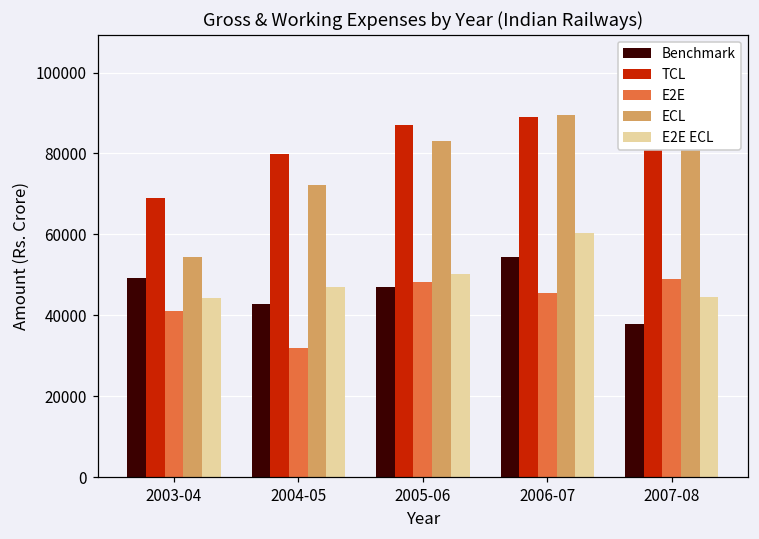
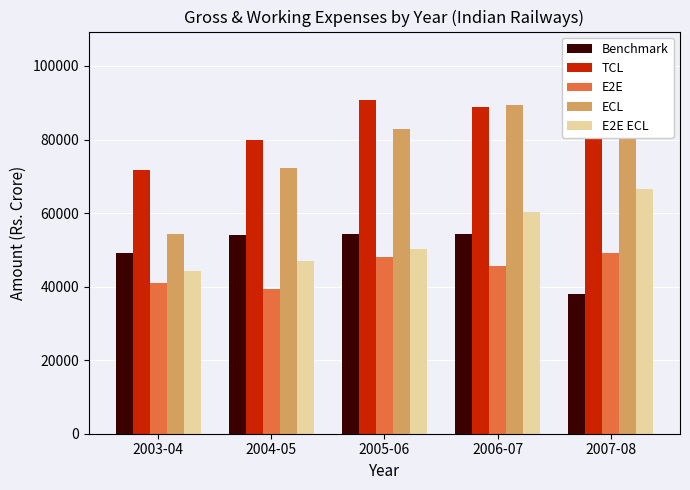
  {
    "Benchmark": {
      "2003-04": 49000,
-     "2004-05": 43000,
-     "2005-06": 47000,
+     "2004-05": 54000,
+     "2005-06": 54000,
      "2006-07": 54000,
      "2007-08": 38000
    },
    "TCL": {
-     "2003-04": 69000,
+     "2003-04": 72000,
      "2004-05": 80000,
-     "2005-06": 87000,
+     "2005-06": 91000,
      "2006-07": 89000
    },
    "E2E": {
      "2003-04": 41000,
-     "2004-05": 32000,
+     "2004-05": 39000,
      "2005-06": 48000,
      "2006-07": 46000,
      "2007-08": 49000
    },
    "ECL": {
      "2003-04": 54000,
      "2004-05": 72000,
      "2005-06": 83000,
      "2006-07": 89000
    },
    "E2E ECL": {
      "2003-04": 44000,
      "2004-05": 47000,
      "2005-06": 50000,
      "2006-07": 60000,
-     "2007-08": 45000
+     "2007-08": 67000
    }
  }
